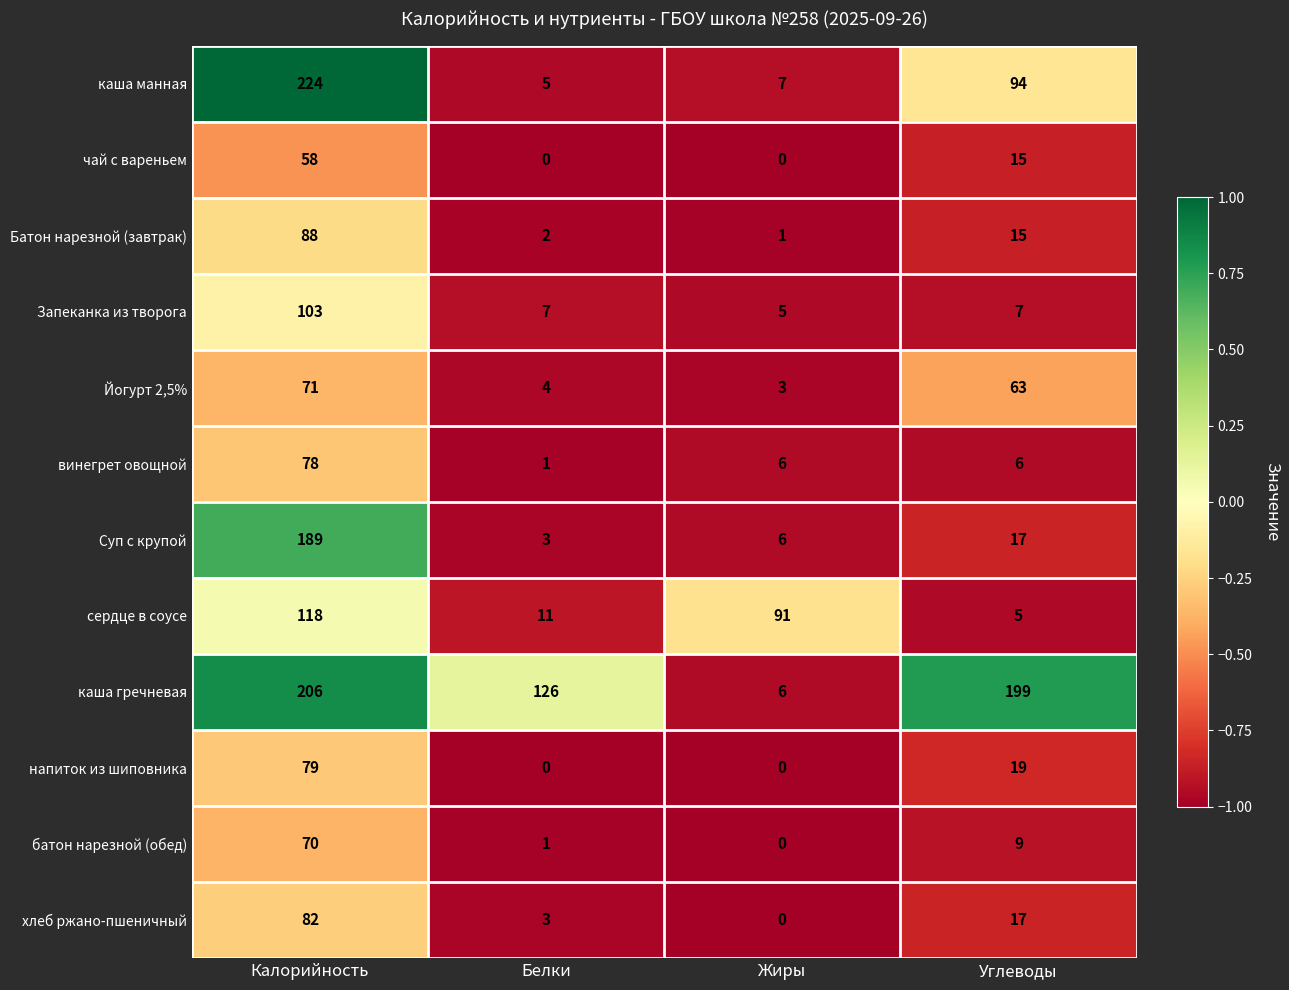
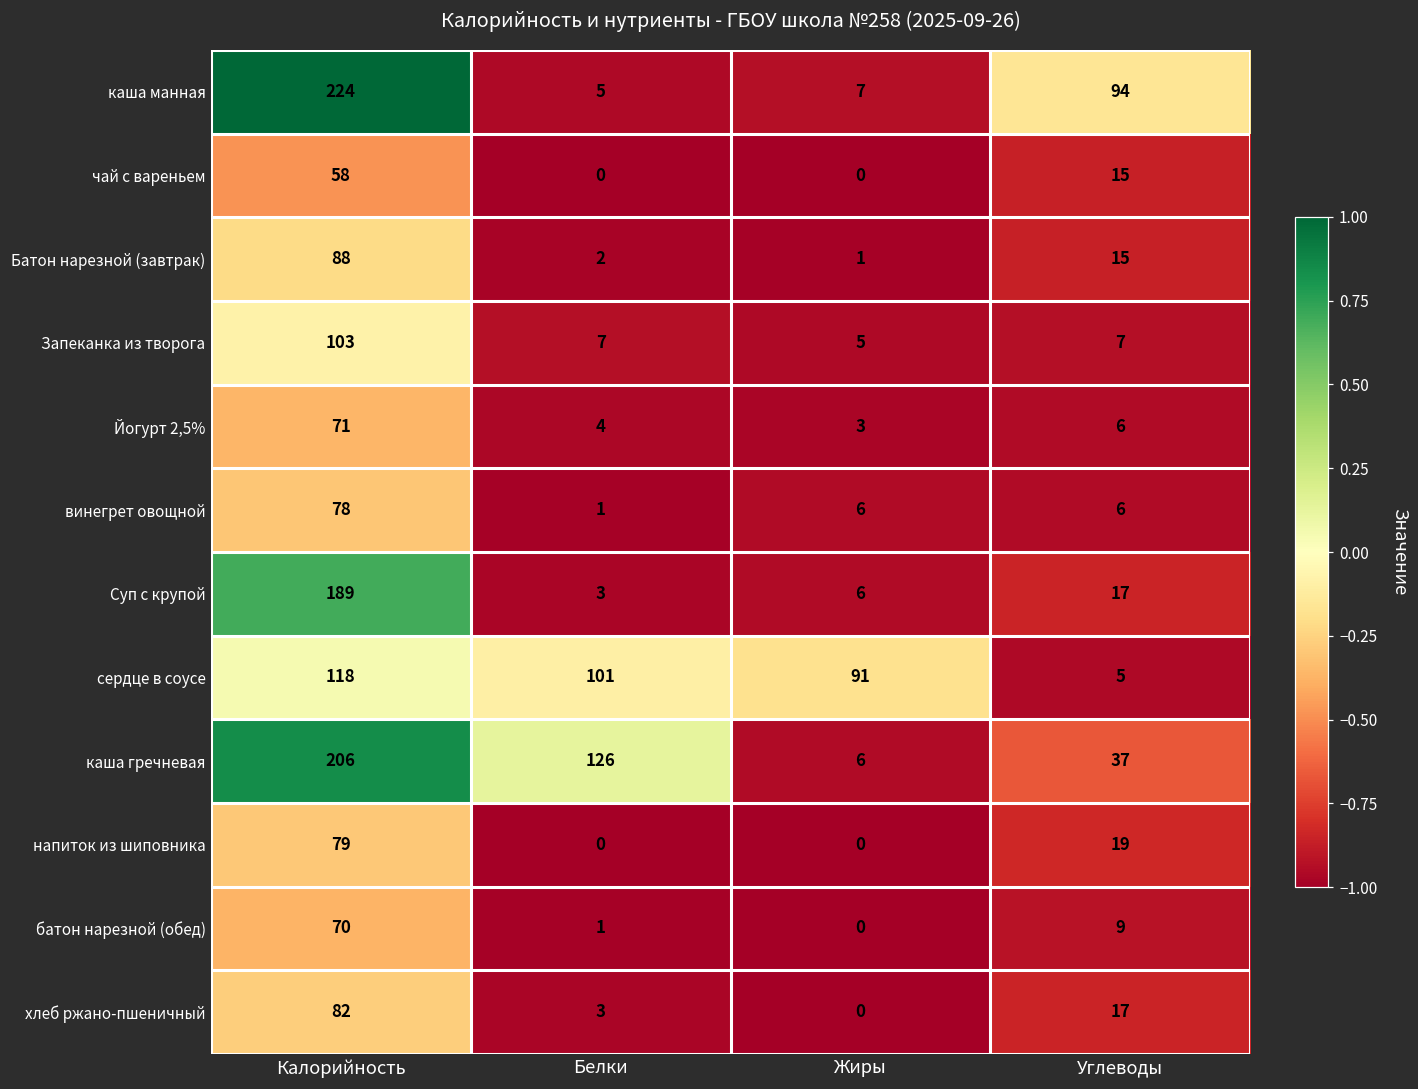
  {
    "каша манная": {
      "Калорийность": 224,
      "Белки": 5,
      "Жиры": 7,
      "Углеводы": 94
    },
    "чай с вареньем": {
      "Калорийность": 58,
      "Белки": 0,
      "Жиры": 0,
      "Углеводы": 15
    },
    "Батон нарезной (завтрак)": {
      "Калорийность": 88,
      "Белки": 2,
      "Жиры": 1,
      "Углеводы": 15
    },
    "Запеканка из творога": {
      "Калорийность": 103,
      "Белки": 7,
      "Жиры": 5,
      "Углеводы": 7
    },
    "Йогурт 2,5%": {
      "Калорийность": 71,
      "Белки": 4,
      "Жиры": 3,
-     "Углеводы": 63
+     "Углеводы": 6
    },
    "винегрет овощной": {
      "Калорийность": 78,
      "Белки": 1,
      "Жиры": 6,
      "Углеводы": 6
    },
    "Суп с крупой": {
      "Калорийность": 189,
      "Белки": 3,
      "Жиры": 6,
      "Углеводы": 17
    },
    "сердце в соусе": {
      "Калорийность": 118,
-     "Белки": 11,
+     "Белки": 101,
      "Жиры": 91,
      "Углеводы": 5
    },
    "каша гречневая": {
      "Калорийность": 206,
      "Белки": 126,
      "Жиры": 6,
-     "Углеводы": 199
+     "Углеводы": 37
    },
    "напиток из шиповника": {
      "Калорийность": 79,
      "Белки": 0,
      "Жиры": 0,
      "Углеводы": 19
    },
    "батон нарезной (обед)": {
      "Калорийность": 70,
      "Белки": 1,
      "Жиры": 0,
      "Углеводы": 9
    },
    "хлеб ржано-пшеничный": {
      "Калорийность": 82,
      "Белки": 3,
      "Жиры": 0,
      "Углеводы": 17
    }
  }
